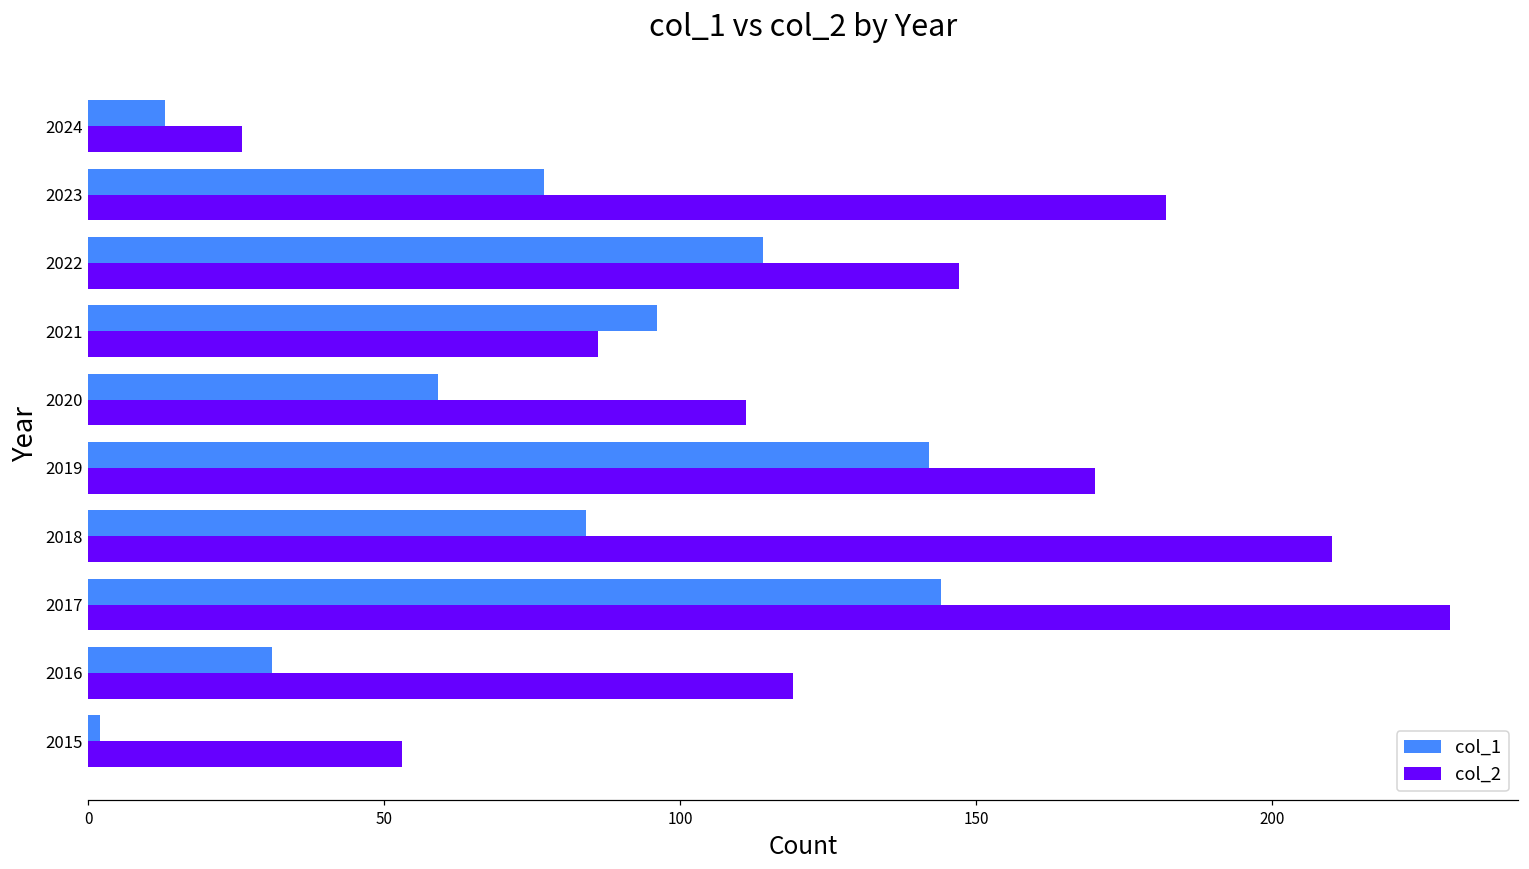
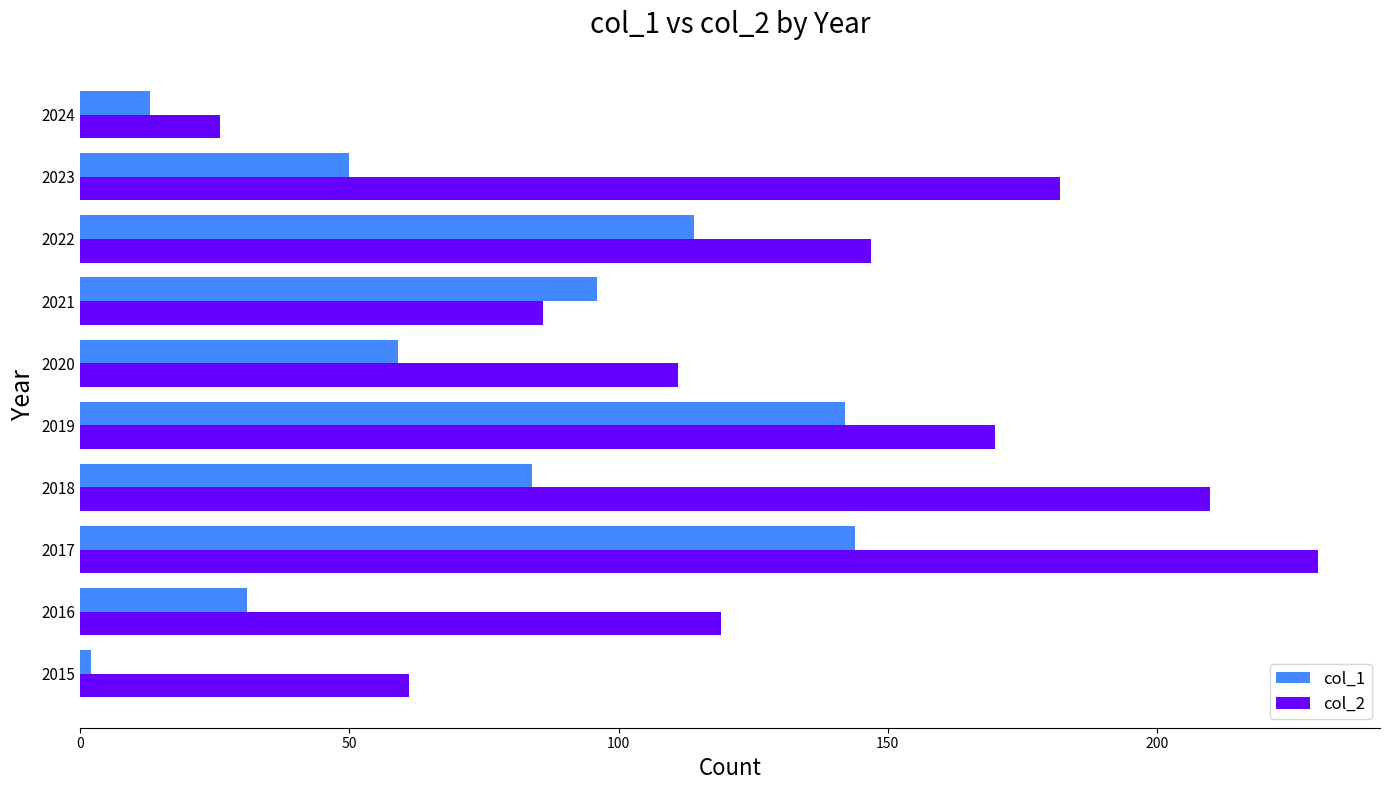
  {
    "col_1": {
      "2024": 13,
-     "2023": 77,
+     "2023": 50,
      "2022": 114,
      "2021": 96,
      "2020": 59,
      "2019": 142,
      "2018": 84,
      "2017": 144,
      "2016": 31,
      "2015": 2
    },
    "col_2": {
      "2024": 26,
      "2023": 182,
      "2022": 147,
      "2021": 86,
      "2020": 111,
      "2019": 170,
      "2018": 210,
      "2017": 230,
      "2016": 119,
-     "2015": 53
+     "2015": 61
    }
  }
